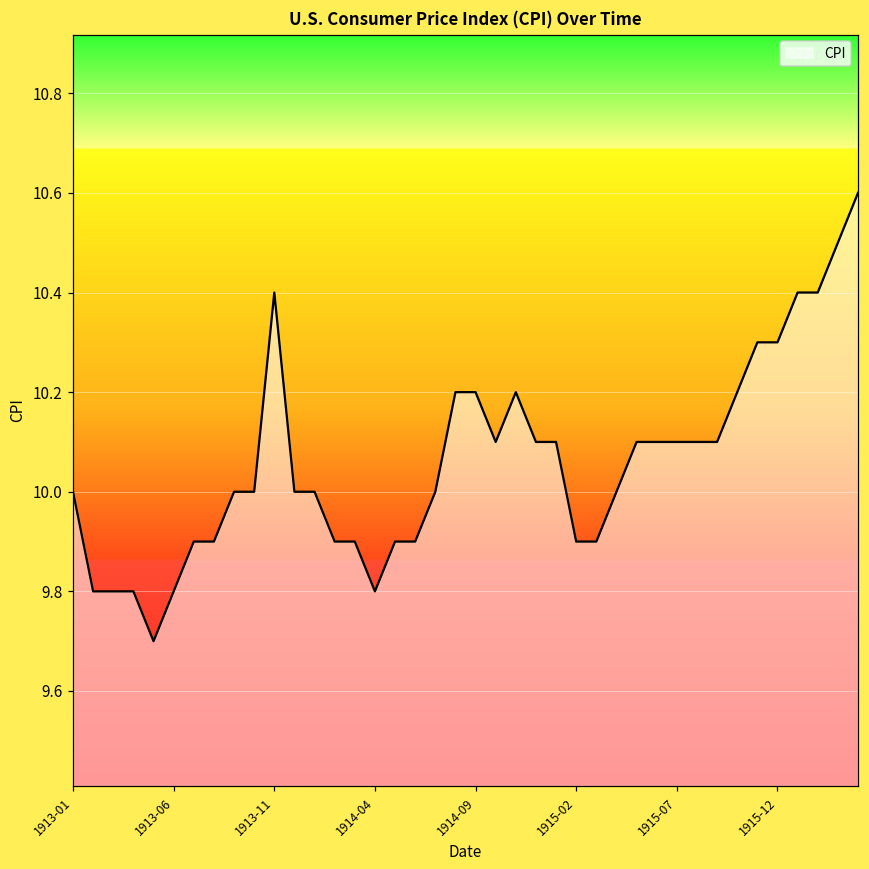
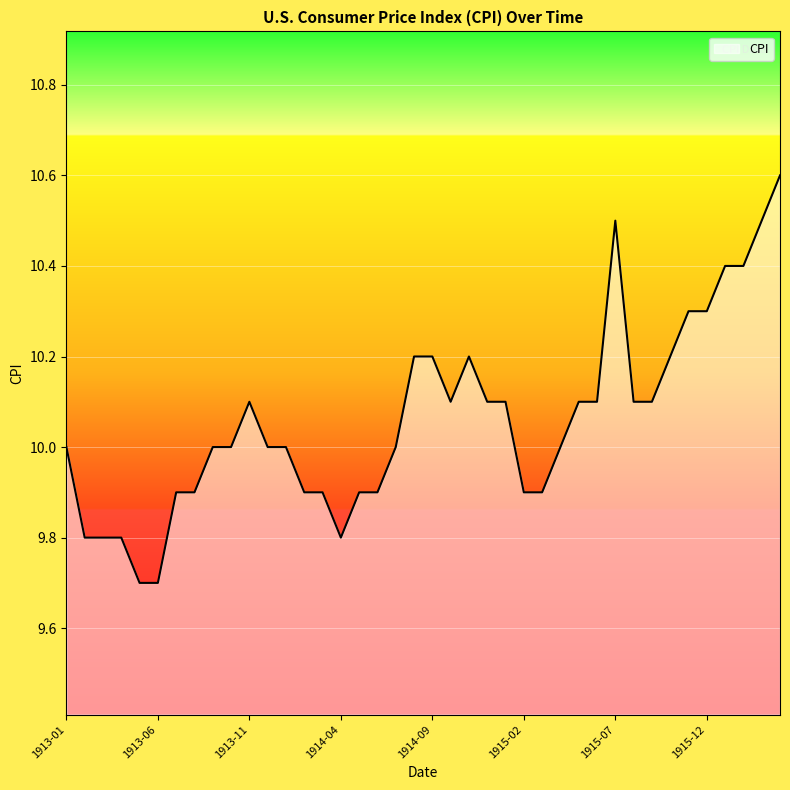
  {
    "1913-01": 10.0,
-   "1913-06": 9.8,
-   "1913-11": 10.4,
+   "1913-06": 9.7,
+   "1913-11": 10.1,
    "1914-04": 9.8,
    "1914-09": 10.2,
    "1915-02": 9.9,
-   "1915-07": 10.1,
+   "1915-07": 10.5,
    "1915-12": 10.3
  }
